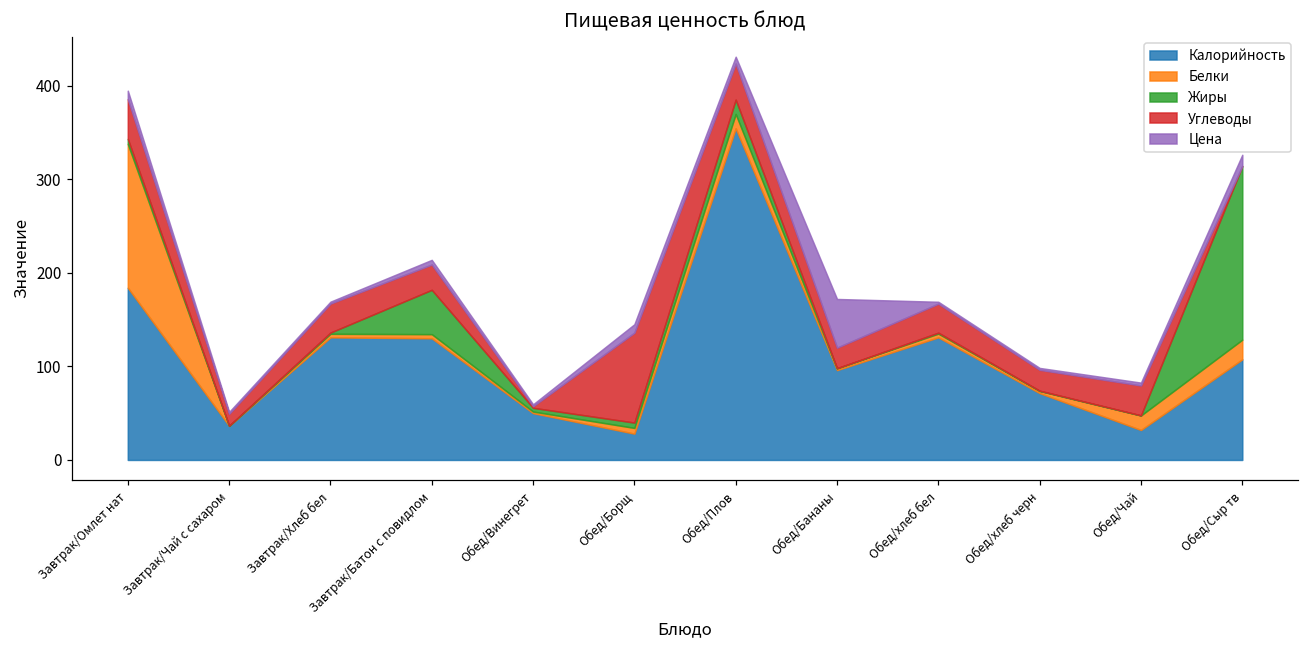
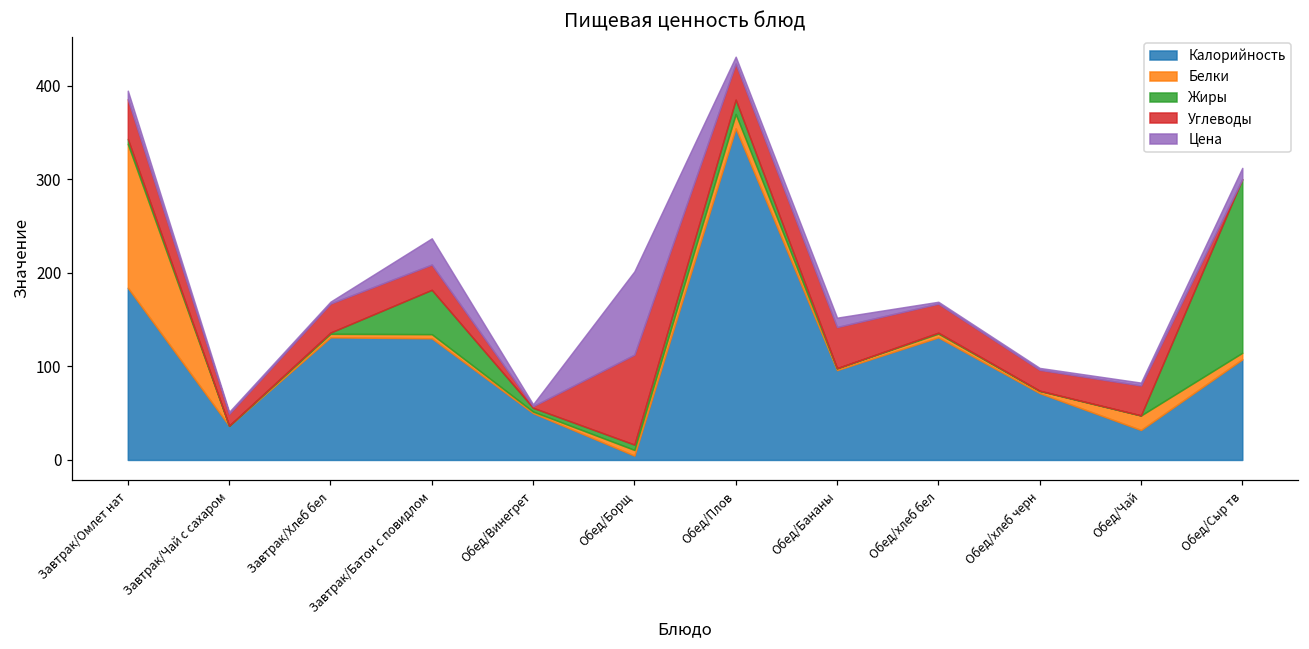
  {
    "Калорийность": {
      "Завтрак/Омлет нат": 180,
      "Завтрак/Хлеб бел": 130,
      "Завтрак/Батон с повидлом": 130,
-     "Обед/Борщ": 30,
+     "Обед/Борщ": 0,
      "Обед/Плов": 350,
      "Обед/хлеб бел": 130,
      "Обед/Чай": 30,
      "Обед/Сыр тв": 110
    },
    "Белки": {
      "Завтрак/Омлет нат": 150,
      "Завтрак/Батон с повидлом": 0,
      "Обед/Борщ": 10,
      "Обед/Плов": 20,
-     "Обед/Сыр тв": 20
+     "Обед/Сыр тв": 10
    },
    "Жиры": {
      "Завтрак/Омлет нат": 10,
      "Завтрак/Батон с повидлом": 50,
      "Обед/Борщ": 10,
      "Обед/Плов": 20
    },
    "Углеводы": {
      "Завтрак/Омлет нат": 40,
      "Завтрак/Батон с повидлом": 30,
      "Обед/Борщ": 100,
      "Обед/Плов": 40,
-     "Обед/Бананы": 20
+     "Обед/Бананы": 40
    },
    "Цена": {
      "Завтрак/Омлет нат": 10,
-     "Завтрак/Батон с повидлом": 10,
-     "Обед/Борщ": 10,
+     "Завтрак/Батон с повидлом": 30,
+     "Обед/Борщ": 90,
      "Обед/Плов": 10,
-     "Обед/Бананы": 50,
+     "Обед/Бананы": 10,
      "Обед/Сыр тв": 10
    }
  }
